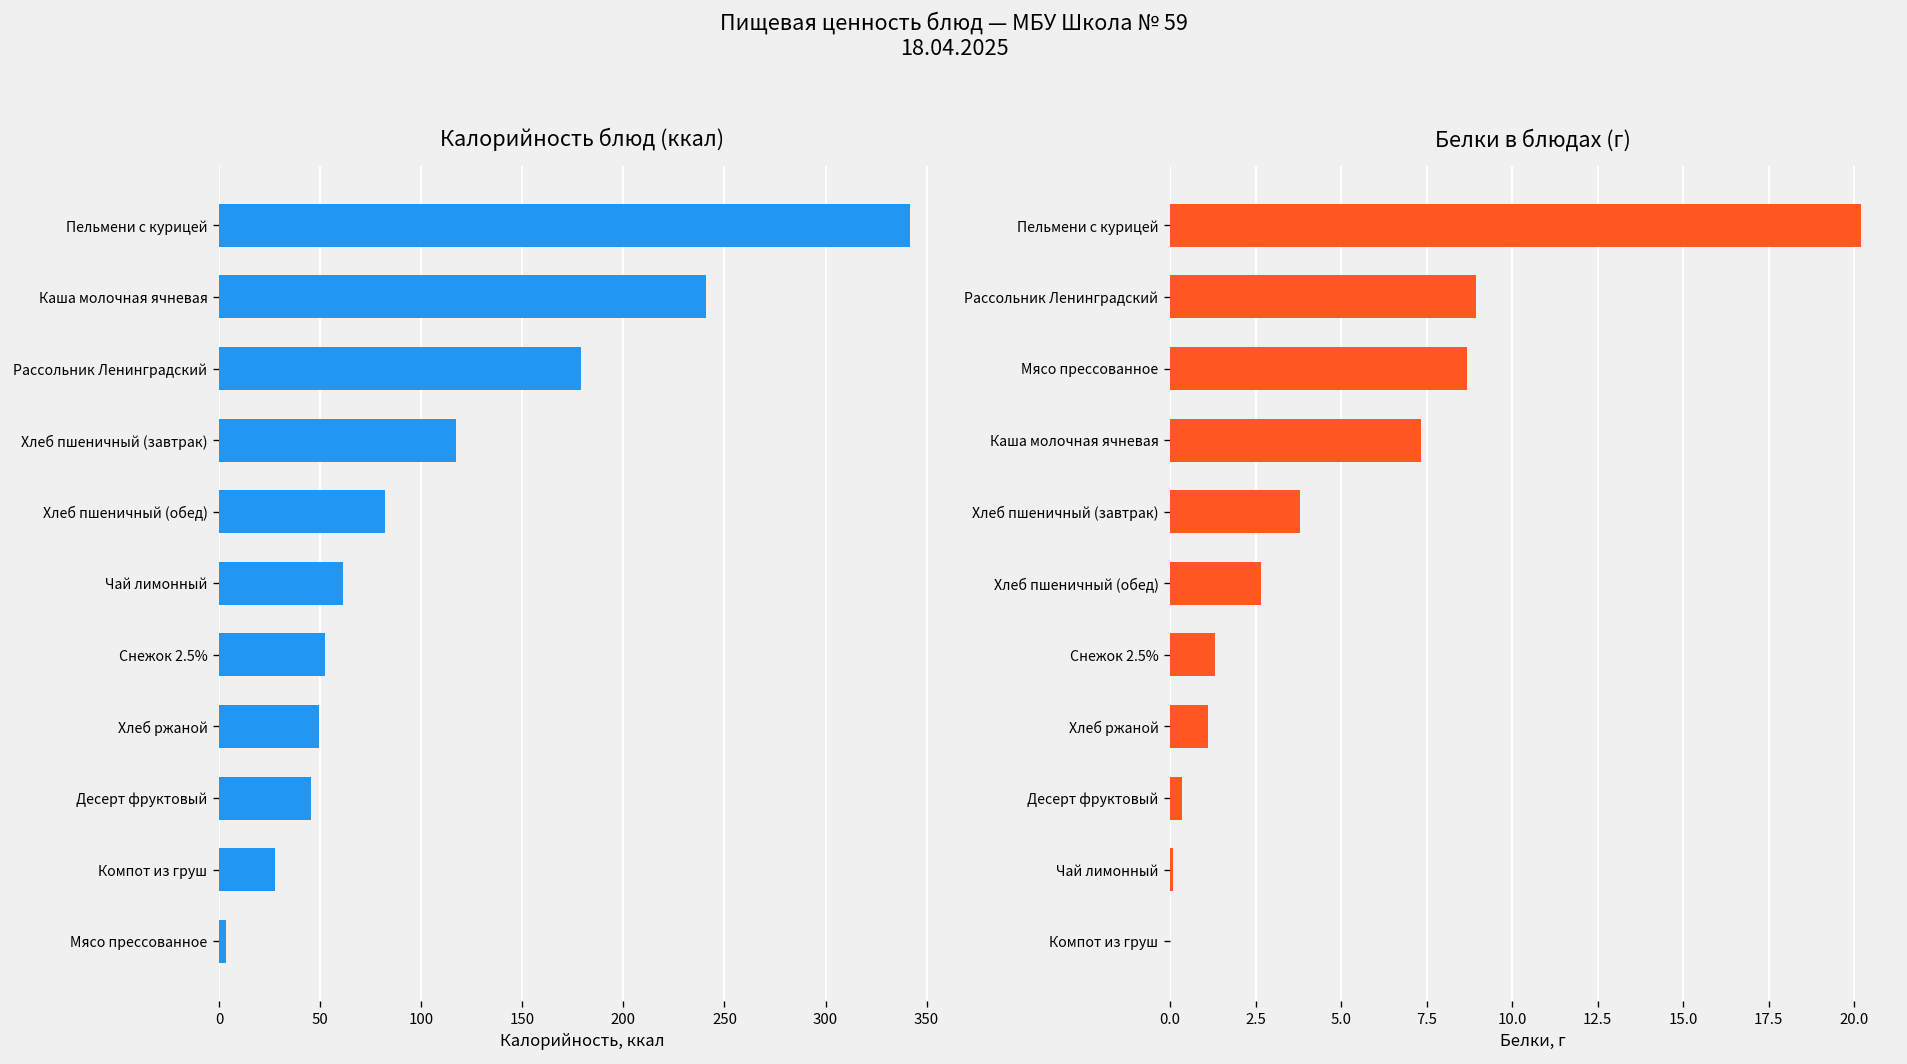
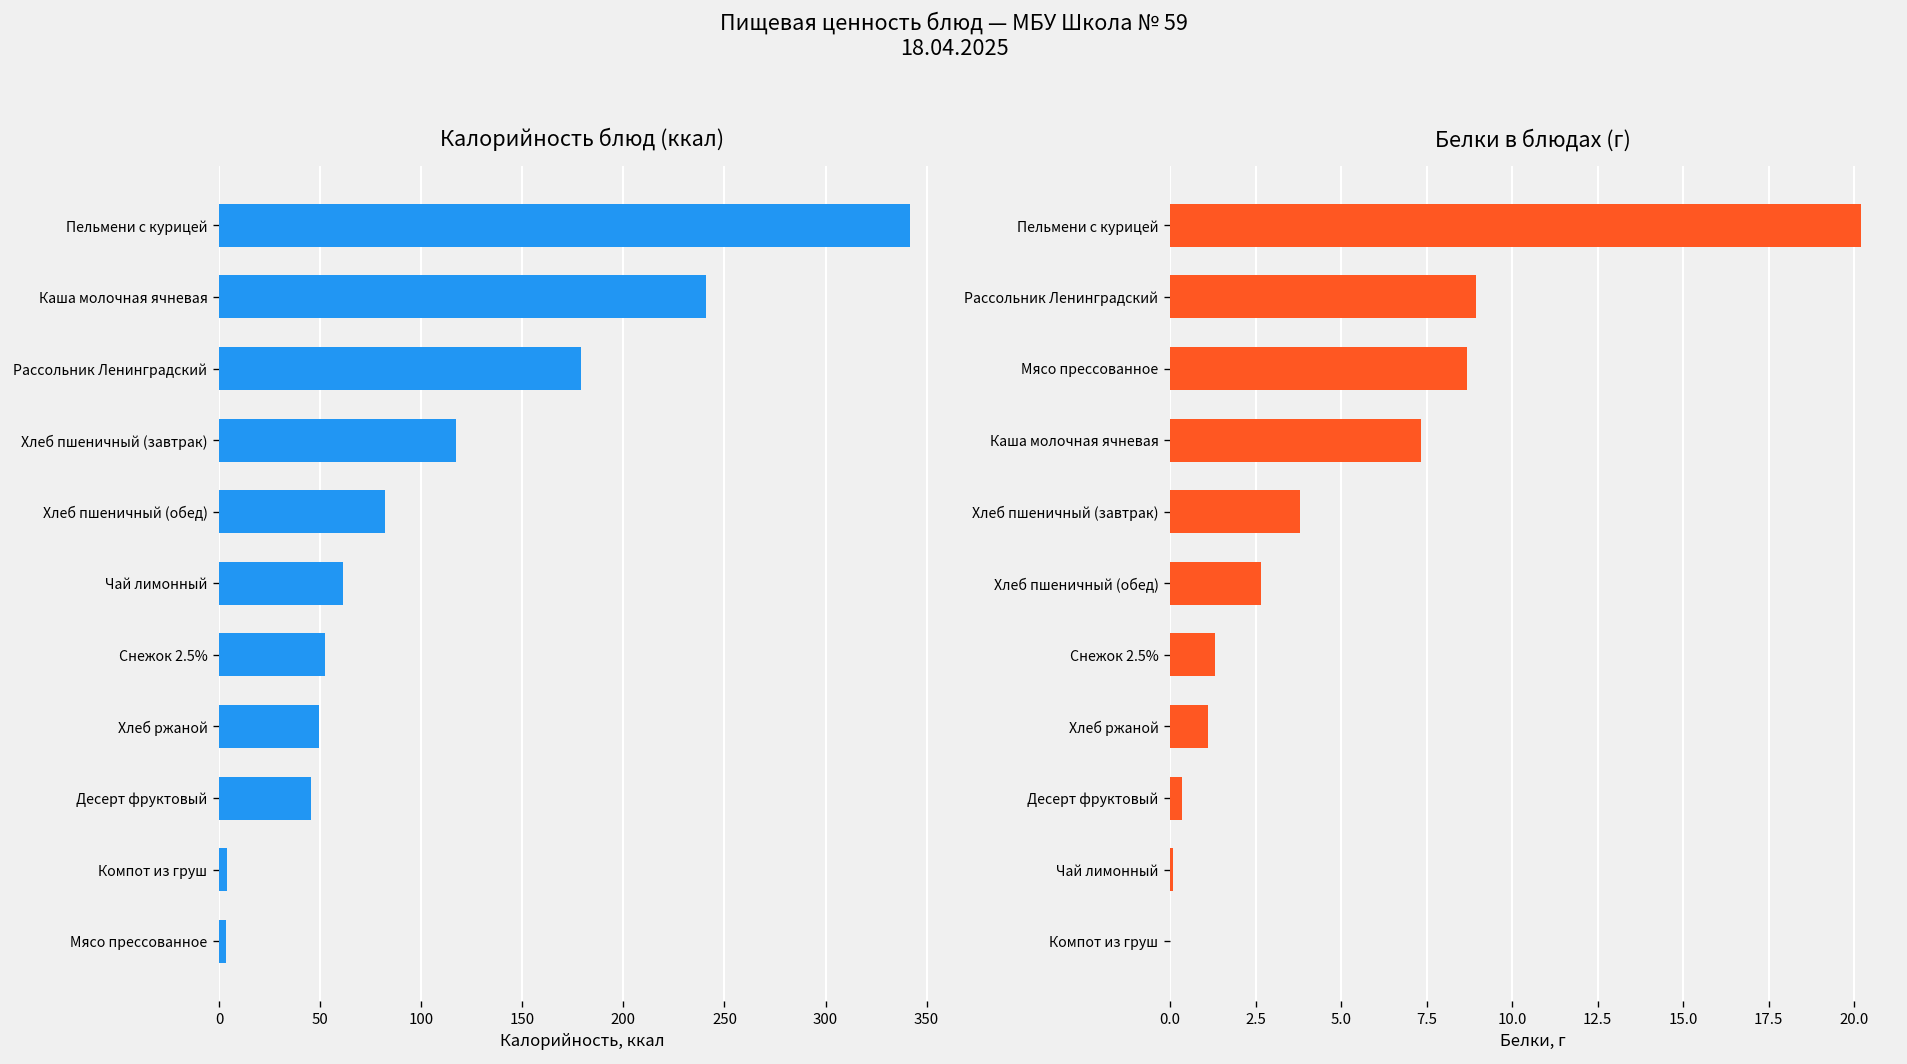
  {
    "Калорийность блюд (ккал)": {
      "Пельмени с курицей": 342,
      "Каша молочная ячневая": 241,
      "Рассольник Ленинградский": 179,
      "Хлеб пшеничный (завтрак)": 117,
      "Хлеб пшеничный (обед)": 82,
      "Чай лимонный": 61,
      "Снежок 2.5%": 53,
      "Хлеб ржаной": 50,
      "Десерт фруктовый": 45,
-     "Компот из груш": 28,
+     "Компот из груш": 4,
      "Мясо прессованное": 3
    },
    "Белки в блюдах (г)": {
      "Пельмени с курицей": 20.2,
      "Рассольник Ленинградский": 8.9,
      "Мясо прессованное": 8.7,
      "Каша молочная ячневая": 7.3,
      "Хлеб пшеничный (завтрак)": 3.8,
      "Хлеб пшеничный (обед)": 2.7,
      "Снежок 2.5%": 1.3,
      "Хлеб ржаной": 1.1,
      "Десерт фруктовый": 0.4
    }
  }
